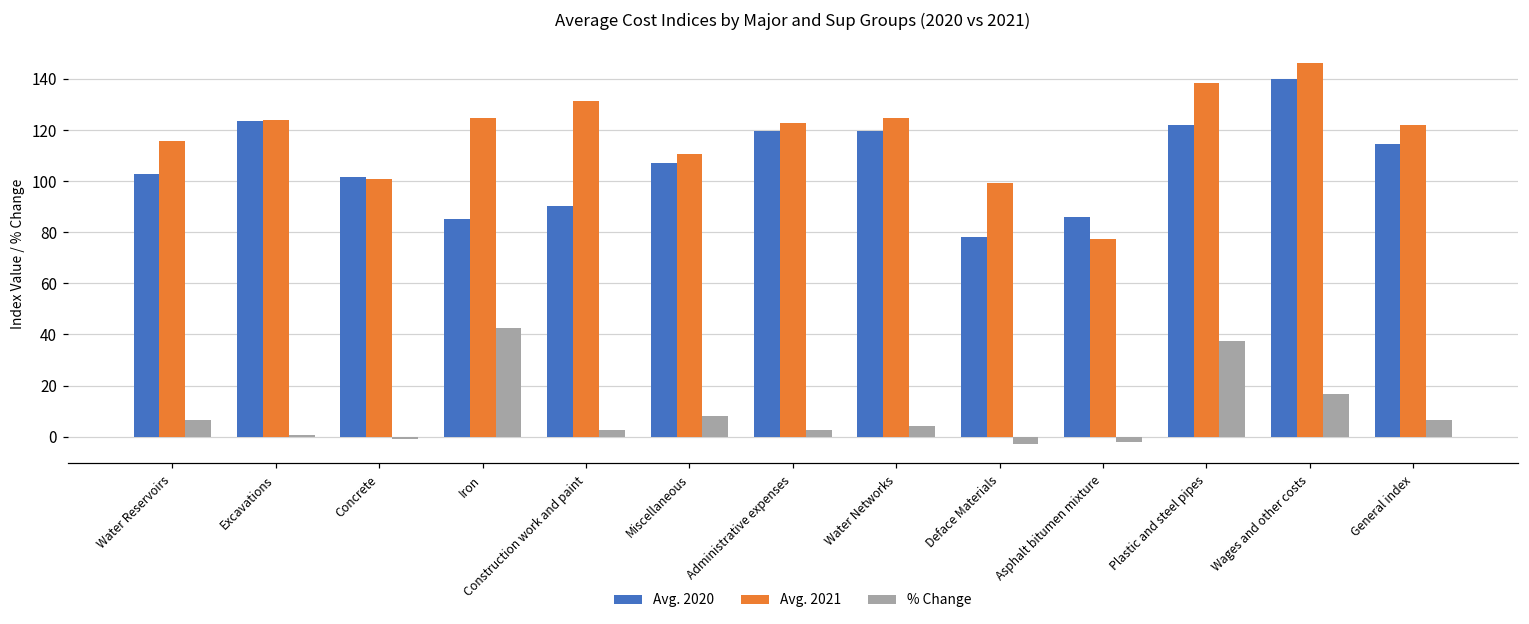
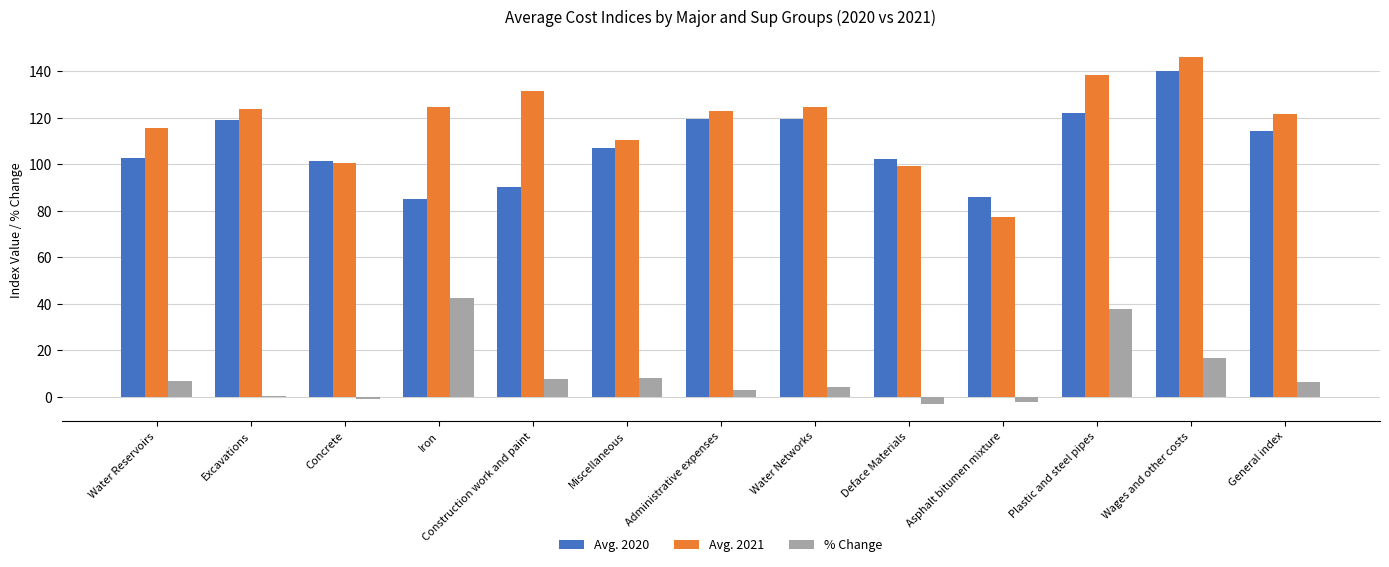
  {
    "Avg. 2020": {
      "Water Reservoirs": 103,
-     "Excavations": 123,
+     "Excavations": 119,
      "Concrete": 102,
      "Iron": 85,
      "Construction work and paint": 90,
      "Miscellaneous": 107,
      "Administrative expenses": 119,
      "Water Networks": 120,
-     "Deface Materials": 78,
+     "Deface Materials": 102,
      "Asphalt bitumen mixture": 86,
      "Plastic and steel pipes": 122,
      "Wages and other costs": 140,
      "General index": 114
    },
    "Avg. 2021": {
      "Water Reservoirs": 115,
      "Excavations": 124,
      "Concrete": 101,
      "Iron": 125,
      "Construction work and paint": 131,
      "Miscellaneous": 111,
      "Administrative expenses": 123,
      "Water Networks": 125,
      "Deface Materials": 99,
      "Asphalt bitumen mixture": 77,
      "Plastic and steel pipes": 138,
      "Wages and other costs": 146,
      "General index": 122
    },
    "% Change": {
      "Water Reservoirs": 7,
      "Iron": 43,
-     "Construction work and paint": 3,
+     "Construction work and paint": 8,
      "Miscellaneous": 8,
      "Administrative expenses": 3,
      "Water Networks": 4,
      "Deface Materials": -3,
      "Asphalt bitumen mixture": -2,
      "Plastic and steel pipes": 38,
      "Wages and other costs": 17,
      "General index": 6
    }
  }
